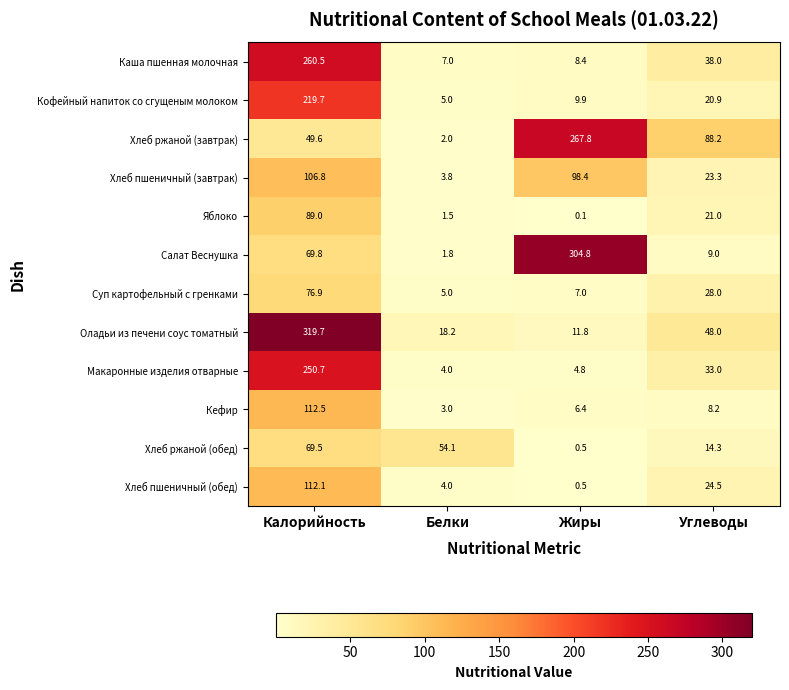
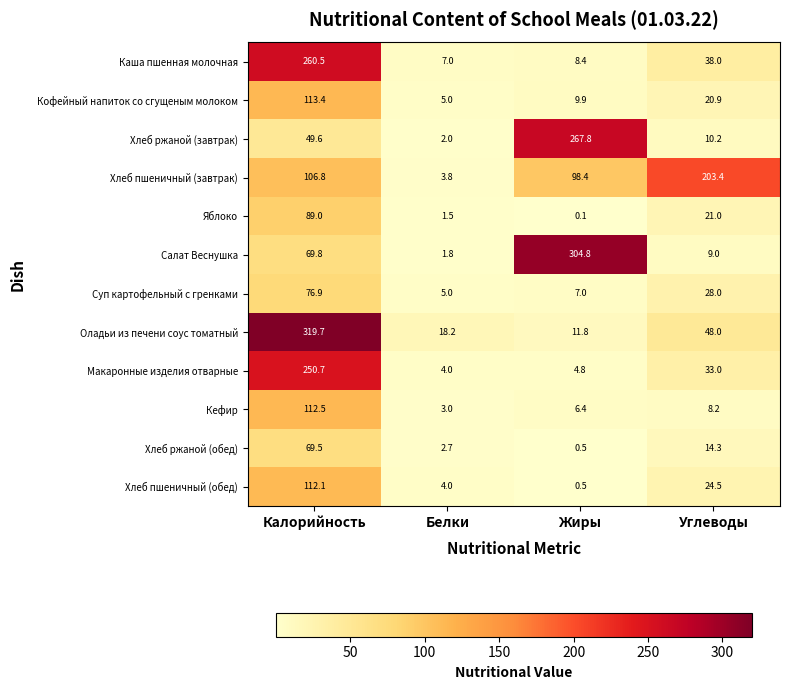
  {
    "Каша пшенная молочная": {
      "Калорийность": 260.5,
      "Белки": 7.0,
      "Жиры": 8.4,
      "Углеводы": 38.0
    },
    "Кофейный напиток со сгущеным молоком": {
-     "Калорийность": 219.7,
+     "Калорийность": 113.4,
      "Белки": 5.0,
      "Жиры": 9.9,
      "Углеводы": 20.9
    },
    "Хлеб ржаной (завтрак)": {
      "Калорийность": 49.6,
      "Белки": 2.0,
      "Жиры": 267.8,
-     "Углеводы": 88.2
+     "Углеводы": 10.2
    },
    "Хлеб пшеничный (завтрак)": {
      "Калорийность": 106.8,
      "Белки": 3.8,
      "Жиры": 98.4,
-     "Углеводы": 23.3
+     "Углеводы": 203.4
    },
    "Яблоко": {
      "Калорийность": 89.0,
      "Белки": 1.5,
      "Жиры": 0.1,
      "Углеводы": 21.0
    },
    "Салат Веснушка": {
      "Калорийность": 69.8,
      "Белки": 1.8,
      "Жиры": 304.8,
      "Углеводы": 9.0
    },
    "Суп картофельный с гренками": {
      "Калорийность": 76.9,
      "Белки": 5.0,
      "Жиры": 7.0,
      "Углеводы": 28.0
    },
    "Оладьи из печени соус томатный": {
      "Калорийность": 319.7,
      "Белки": 18.2,
      "Жиры": 11.8,
      "Углеводы": 48.0
    },
    "Макаронные изделия отварные": {
      "Калорийность": 250.7,
      "Белки": 4.0,
      "Жиры": 4.8,
      "Углеводы": 33.0
    },
    "Кефир": {
      "Калорийность": 112.5,
      "Белки": 3.0,
      "Жиры": 6.4,
      "Углеводы": 8.2
    },
    "Хлеб ржаной (обед)": {
      "Калорийность": 69.5,
-     "Белки": 54.1,
+     "Белки": 2.7,
      "Жиры": 0.5,
      "Углеводы": 14.3
    },
    "Хлеб пшеничный (обед)": {
      "Калорийность": 112.1,
      "Белки": 4.0,
      "Жиры": 0.5,
      "Углеводы": 24.5
    }
  }
